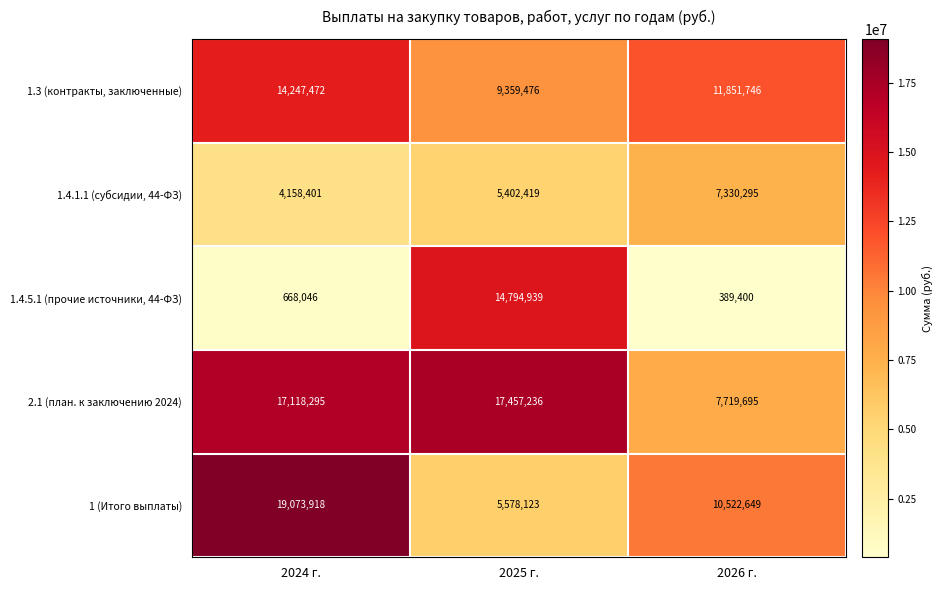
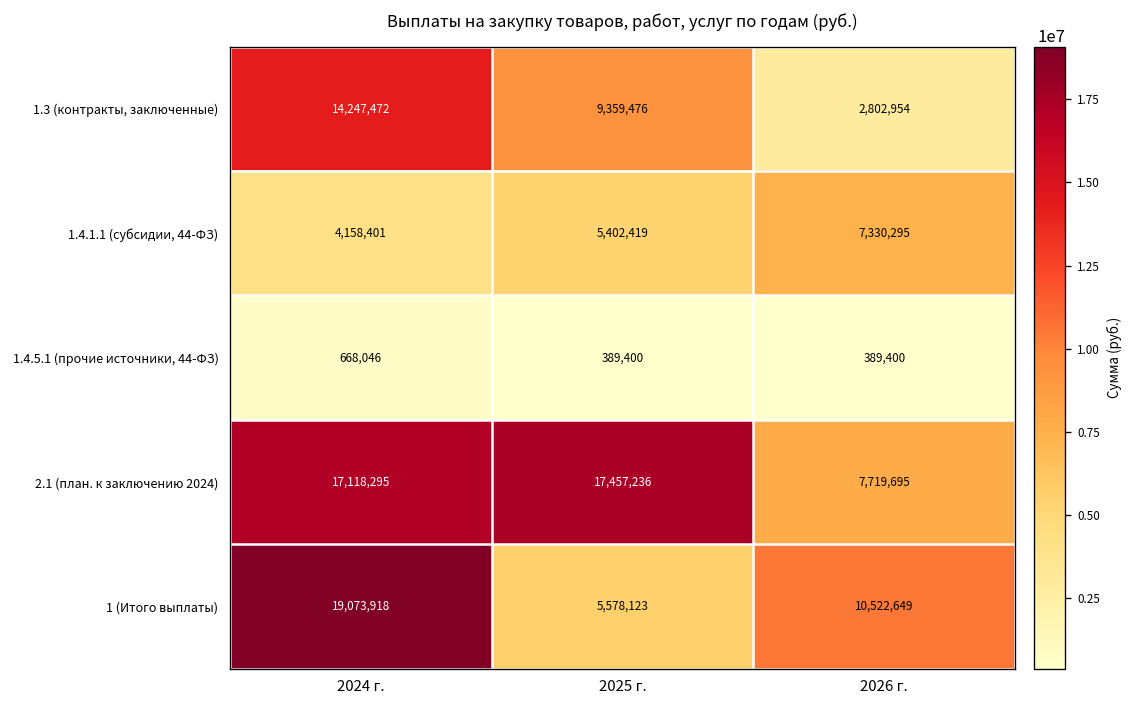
  {
    "1.3 (контракты, заключенные)": {
      "2024 г.": "14,247,472",
      "2025 г.": "9,359,476",
-     "2026 г.": "11,851,746"
+     "2026 г.": "2,802,954"
    },
    "1.4.1.1 (субсидии, 44-ФЗ)": {
      "2024 г.": "4,158,401",
      "2025 г.": "5,402,419",
      "2026 г.": "7,330,295"
    },
    "1.4.5.1 (прочие источники, 44-ФЗ)": {
      "2024 г.": "668,046",
-     "2025 г.": "14,794,939",
+     "2025 г.": "389,400",
      "2026 г.": "389,400"
    },
    "2.1 (план. к заключению 2024)": {
      "2024 г.": "17,118,295",
      "2025 г.": "17,457,236",
      "2026 г.": "7,719,695"
    },
    "1 (Итого выплаты)": {
      "2024 г.": "19,073,918",
      "2025 г.": "5,578,123",
      "2026 г.": "10,522,649"
    }
  }
